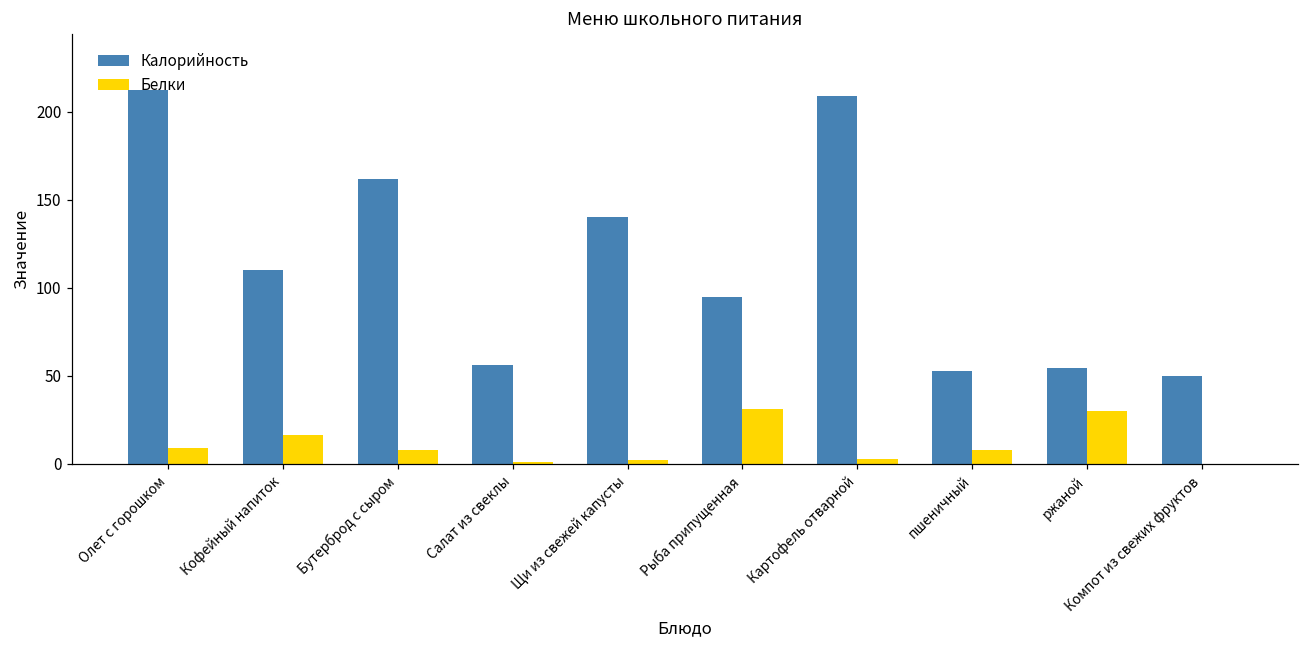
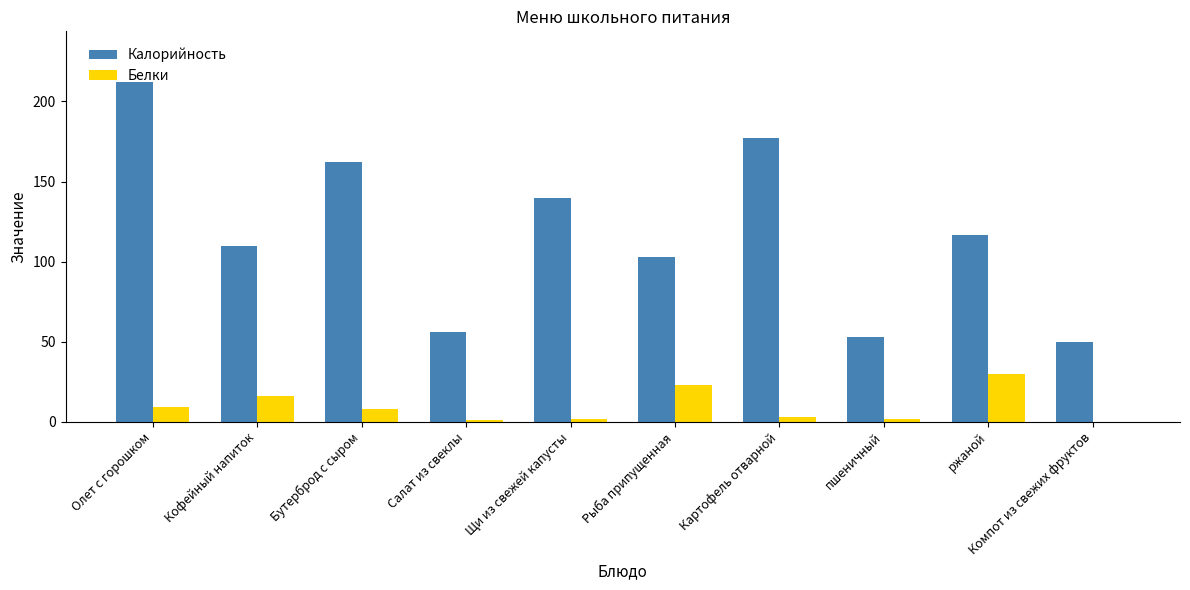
  {
    "Калорийность": {
      "Олет с горошком": 212,
      "Кофейный напиток": 110,
      "Бутерброд с сыром": 162,
      "Салат из свеклы": 56,
      "Щи из свежей капусты": 140,
-     "Рыба припущенная": 95,
-     "Картофель отварной": 209,
+     "Рыба припущенная": 103,
+     "Картофель отварной": 177,
      "пшеничный": 53,
-     "ржаной": 54,
+     "ржаной": 117,
      "Компот из свежих фруктов": 50
    },
    "Белки": {
      "Олет с горошком": 9,
      "Кофейный напиток": 16,
      "Бутерброд с сыром": 8,
      "Щи из свежей капусты": 2,
-     "Рыба припущенная": 31,
+     "Рыба припущенная": 23,
      "Картофель отварной": 3,
-     "пшеничный": 8,
+     "пшеничный": 2,
      "ржаной": 30,
      "Компот из свежих фруктов": 0
    }
  }
